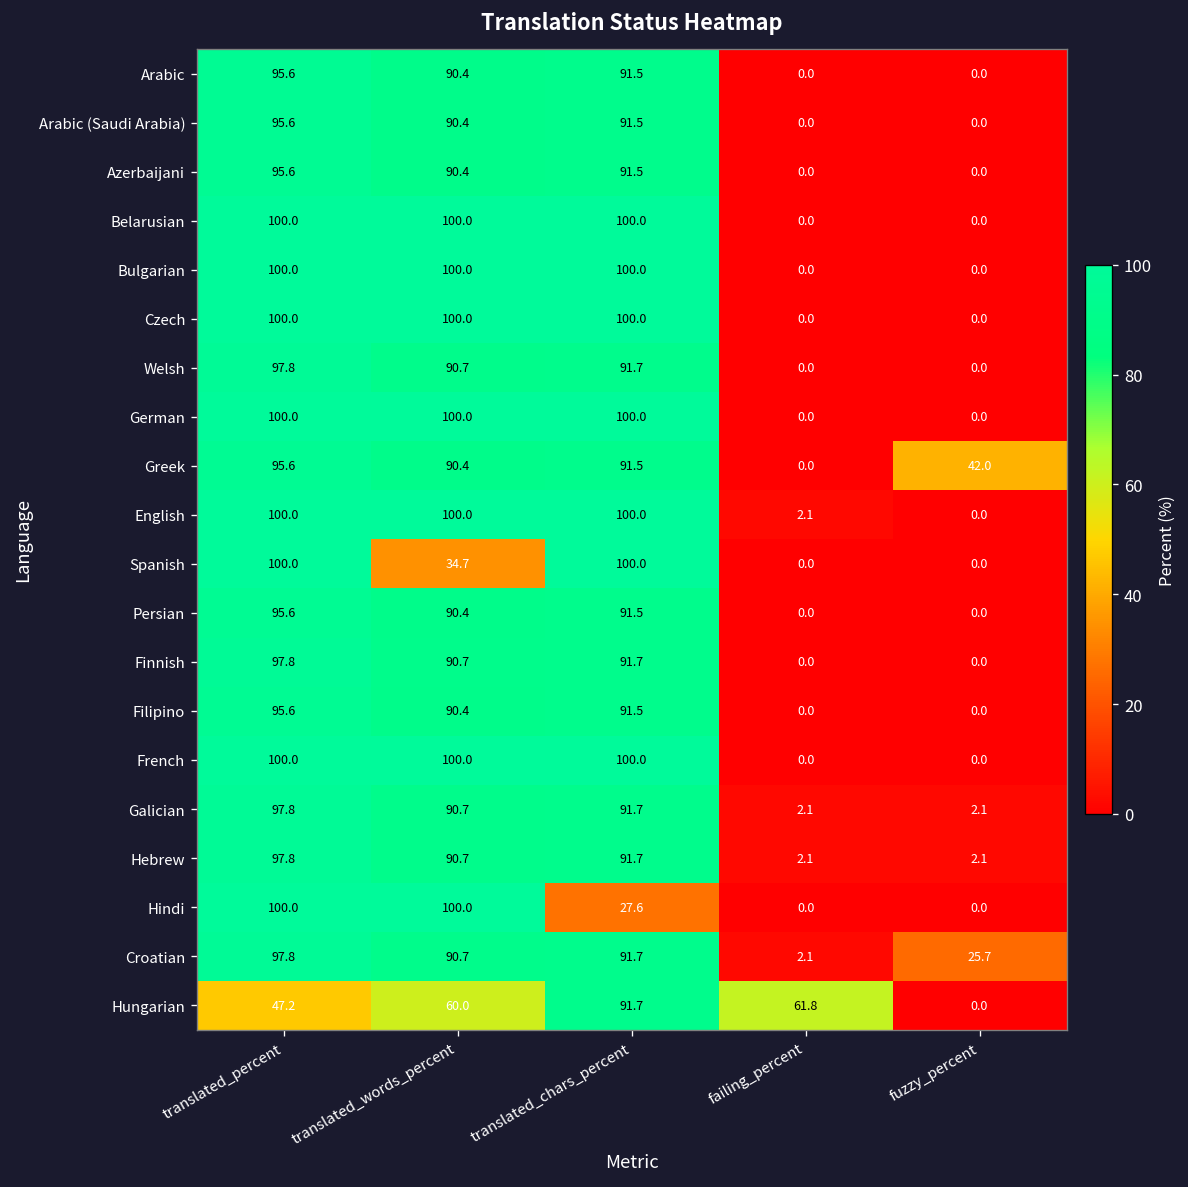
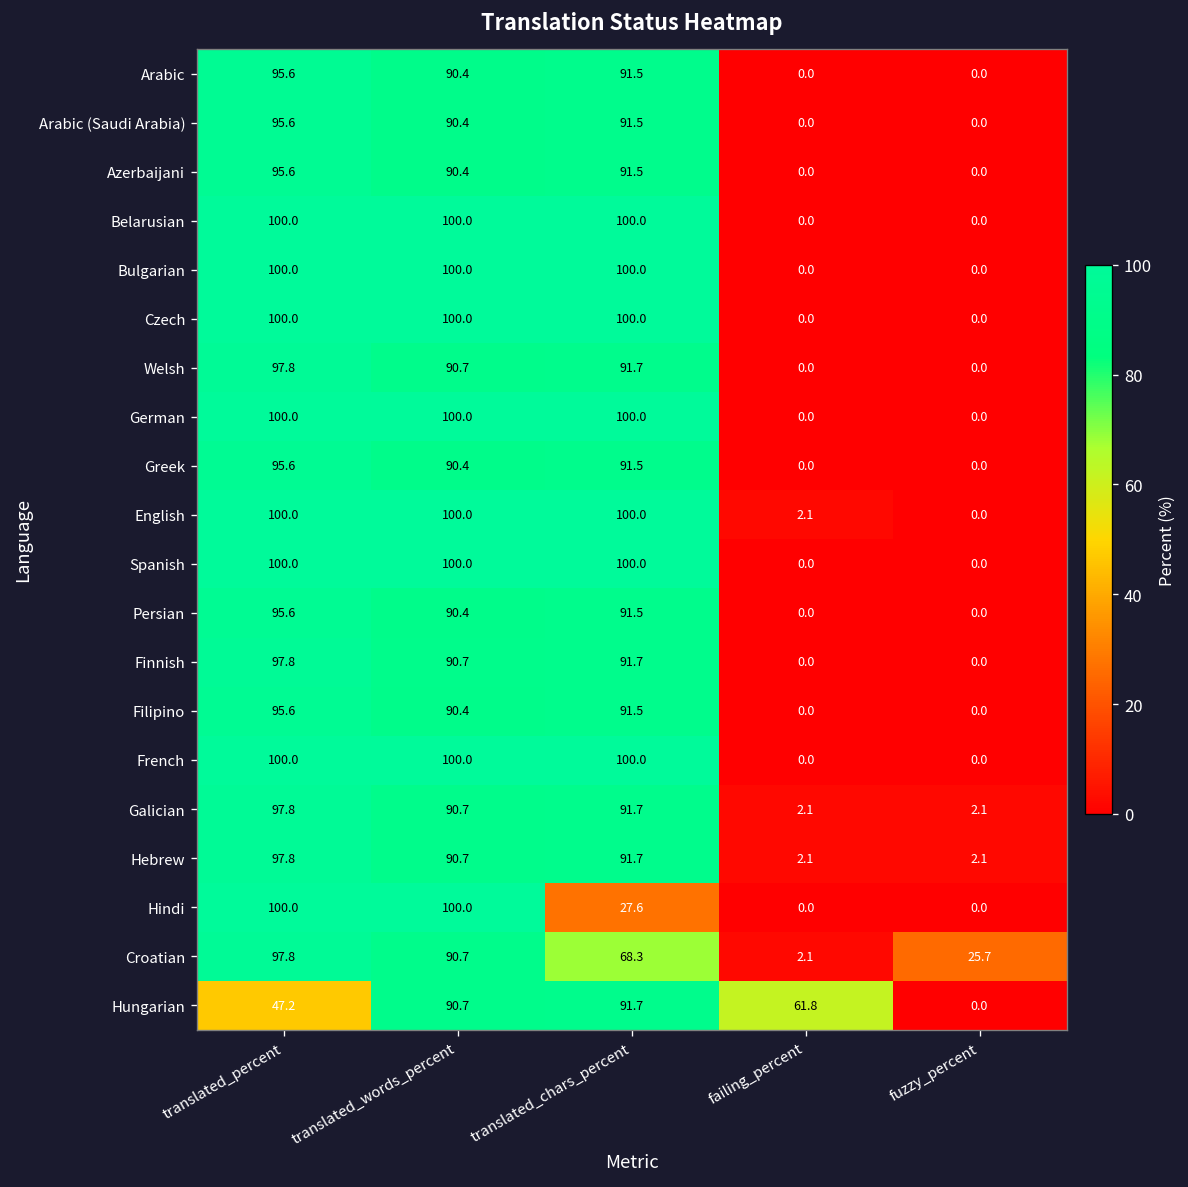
  {
    "Arabic": {
      "translated_percent": 95.6,
      "translated_words_percent": 90.4,
      "translated_chars_percent": 91.5,
      "failing_percent": 0.0,
      "fuzzy_percent": 0.0
    },
    "Arabic (Saudi Arabia)": {
      "translated_percent": 95.6,
      "translated_words_percent": 90.4,
      "translated_chars_percent": 91.5,
      "failing_percent": 0.0,
      "fuzzy_percent": 0.0
    },
    "Azerbaijani": {
      "translated_percent": 95.6,
      "translated_words_percent": 90.4,
      "translated_chars_percent": 91.5,
      "failing_percent": 0.0,
      "fuzzy_percent": 0.0
    },
    "Belarusian": {
      "translated_percent": 100.0,
      "translated_words_percent": 100.0,
      "translated_chars_percent": 100.0,
      "failing_percent": 0.0,
      "fuzzy_percent": 0.0
    },
    "Bulgarian": {
      "translated_percent": 100.0,
      "translated_words_percent": 100.0,
      "translated_chars_percent": 100.0,
      "failing_percent": 0.0,
      "fuzzy_percent": 0.0
    },
    "Czech": {
      "translated_percent": 100.0,
      "translated_words_percent": 100.0,
      "translated_chars_percent": 100.0,
      "failing_percent": 0.0,
      "fuzzy_percent": 0.0
    },
    "Welsh": {
      "translated_percent": 97.8,
      "translated_words_percent": 90.7,
      "translated_chars_percent": 91.7,
      "failing_percent": 0.0,
      "fuzzy_percent": 0.0
    },
    "German": {
      "translated_percent": 100.0,
      "translated_words_percent": 100.0,
      "translated_chars_percent": 100.0,
      "failing_percent": 0.0,
      "fuzzy_percent": 0.0
    },
    "Greek": {
      "translated_percent": 95.6,
      "translated_words_percent": 90.4,
      "translated_chars_percent": 91.5,
      "failing_percent": 0.0,
-     "fuzzy_percent": 42.0
+     "fuzzy_percent": 0.0
    },
    "English": {
      "translated_percent": 100.0,
      "translated_words_percent": 100.0,
      "translated_chars_percent": 100.0,
      "failing_percent": 2.1,
      "fuzzy_percent": 0.0
    },
    "Spanish": {
      "translated_percent": 100.0,
-     "translated_words_percent": 34.7,
+     "translated_words_percent": 100.0,
      "translated_chars_percent": 100.0,
      "failing_percent": 0.0,
      "fuzzy_percent": 0.0
    },
    "Persian": {
      "translated_percent": 95.6,
      "translated_words_percent": 90.4,
      "translated_chars_percent": 91.5,
      "failing_percent": 0.0,
      "fuzzy_percent": 0.0
    },
    "Finnish": {
      "translated_percent": 97.8,
      "translated_words_percent": 90.7,
      "translated_chars_percent": 91.7,
      "failing_percent": 0.0,
      "fuzzy_percent": 0.0
    },
    "Filipino": {
      "translated_percent": 95.6,
      "translated_words_percent": 90.4,
      "translated_chars_percent": 91.5,
      "failing_percent": 0.0,
      "fuzzy_percent": 0.0
    },
    "French": {
      "translated_percent": 100.0,
      "translated_words_percent": 100.0,
      "translated_chars_percent": 100.0,
      "failing_percent": 0.0,
      "fuzzy_percent": 0.0
    },
    "Galician": {
      "translated_percent": 97.8,
      "translated_words_percent": 90.7,
      "translated_chars_percent": 91.7,
      "failing_percent": 2.1,
      "fuzzy_percent": 2.1
    },
    "Hebrew": {
      "translated_percent": 97.8,
      "translated_words_percent": 90.7,
      "translated_chars_percent": 91.7,
      "failing_percent": 2.1,
      "fuzzy_percent": 2.1
    },
    "Hindi": {
      "translated_percent": 100.0,
      "translated_words_percent": 100.0,
      "translated_chars_percent": 27.6,
      "failing_percent": 0.0,
      "fuzzy_percent": 0.0
    },
    "Croatian": {
      "translated_percent": 97.8,
      "translated_words_percent": 90.7,
-     "translated_chars_percent": 91.7,
+     "translated_chars_percent": 68.3,
      "failing_percent": 2.1,
      "fuzzy_percent": 25.7
    },
    "Hungarian": {
      "translated_percent": 47.2,
-     "translated_words_percent": 60.0,
+     "translated_words_percent": 90.7,
      "translated_chars_percent": 91.7,
      "failing_percent": 61.8,
      "fuzzy_percent": 0.0
    }
  }
